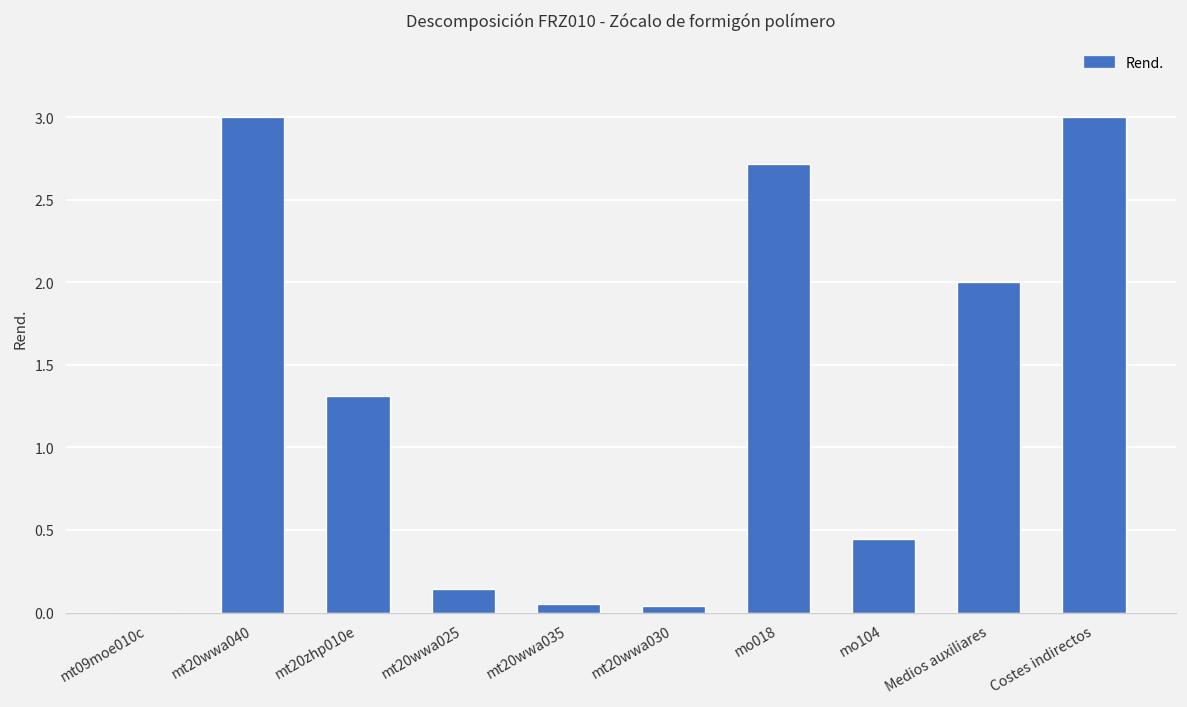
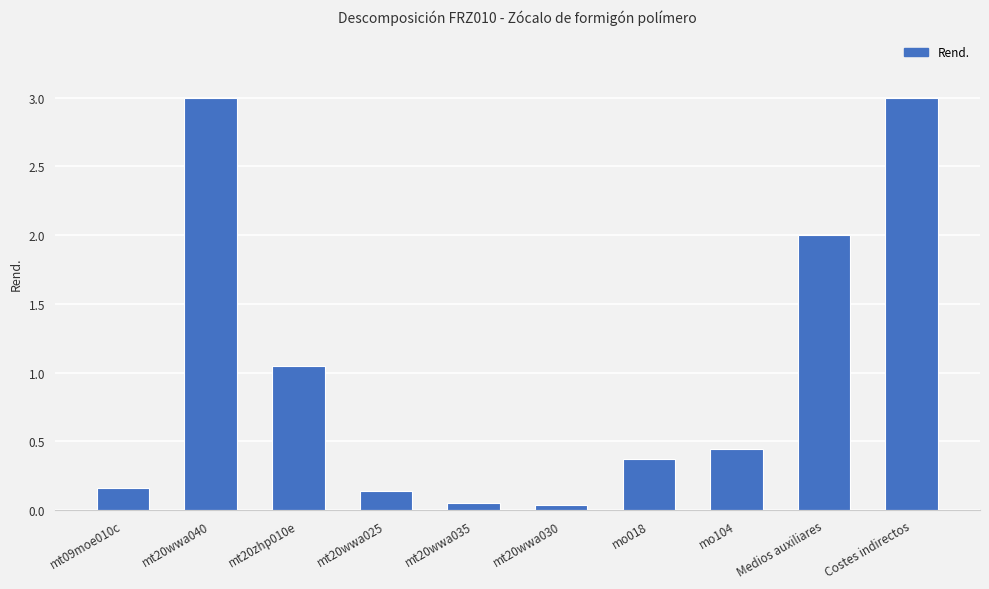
  {
-   "mt09moe010c": 0.01,
+   "mt09moe010c": 0.16,
    "mt20wwa040": 3.00,
-   "mt20zhp010e": 1.31,
+   "mt20zhp010e": 1.05,
    "mt20wwa025": 0.14,
    "mt20wwa035": 0.05,
    "mt20wwa030": 0.04,
-   "mo018": 2.72,
+   "mo018": 0.37,
    "mo104": 0.45,
    "Medios auxiliares": 2.00,
    "Costes indirectos": 3.00
  }
